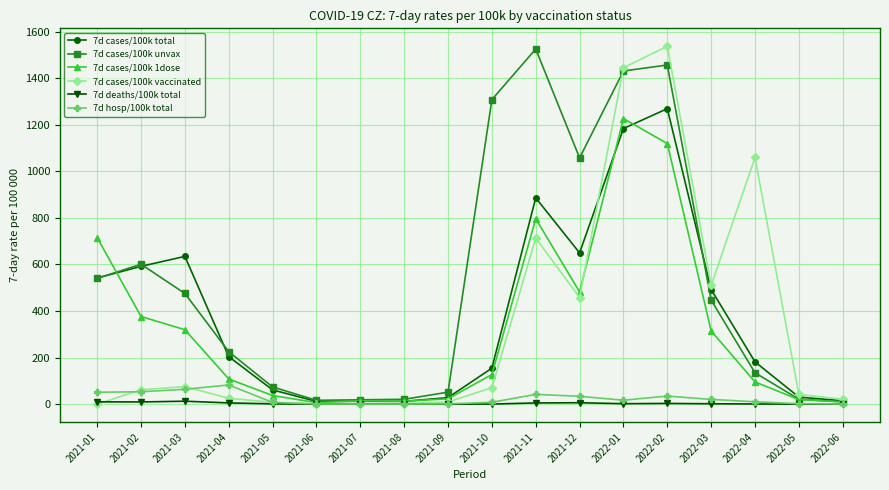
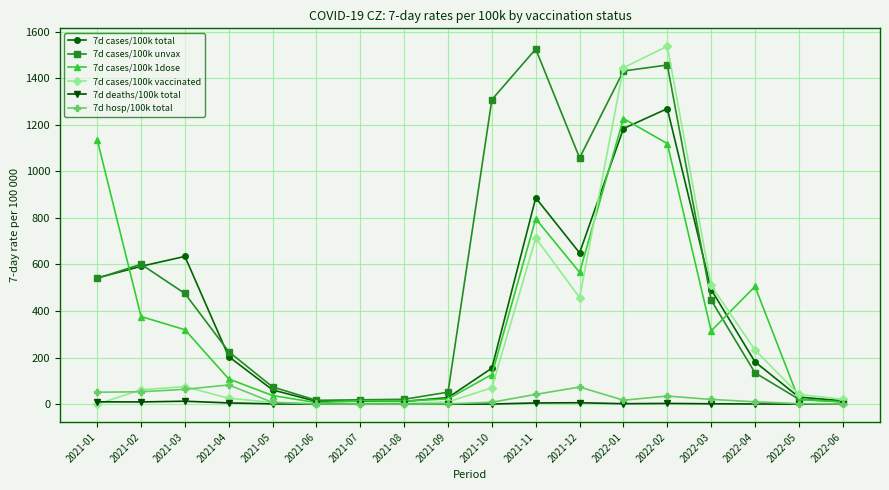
  {
    "7d cases/100k unvax": {
      "2021-03": 480,
      "2021-04": 230,
      "2021-05": 70,
      "2021-09": 50,
      "2021-10": 1310,
      "2021-11": 1530,
      "2021-12": 1060,
      "2022-01": 1430,
      "2022-02": 1460,
      "2022-03": 450,
      "2022-04": 130
    },
    "7d cases/100k 1dose": {
-     "2021-01": 720,
+     "2021-01": 1140,
      "2021-02": 380,
      "2021-03": 320,
      "2021-04": 110,
      "2021-05": 40,
      "2021-10": 130,
      "2021-11": 800,
-     "2021-12": 480,
+     "2021-12": 570,
      "2022-01": 1230,
      "2022-02": 1120,
      "2022-03": 310,
-     "2022-04": 100
+     "2022-04": 510
    },
    "7d cases/100k vaccinated": {
      "2021-03": 80,
      "2021-04": 30,
      "2021-10": 70,
      "2021-11": 710,
      "2021-12": 460,
      "2022-01": 1440,
      "2022-02": 1540,
      "2022-03": 510,
-     "2022-04": 1060,
+     "2022-04": 230,
      "2022-05": 40
    },
    "7d hosp/100k total": {
      "2021-01": 50,
      "2021-03": 60,
      "2021-04": 80,
      "2021-11": 40,
-     "2021-12": 30,
+     "2021-12": 70,
      "2022-01": 20,
      "2022-02": 30,
      "2022-03": 20
    }
  }
